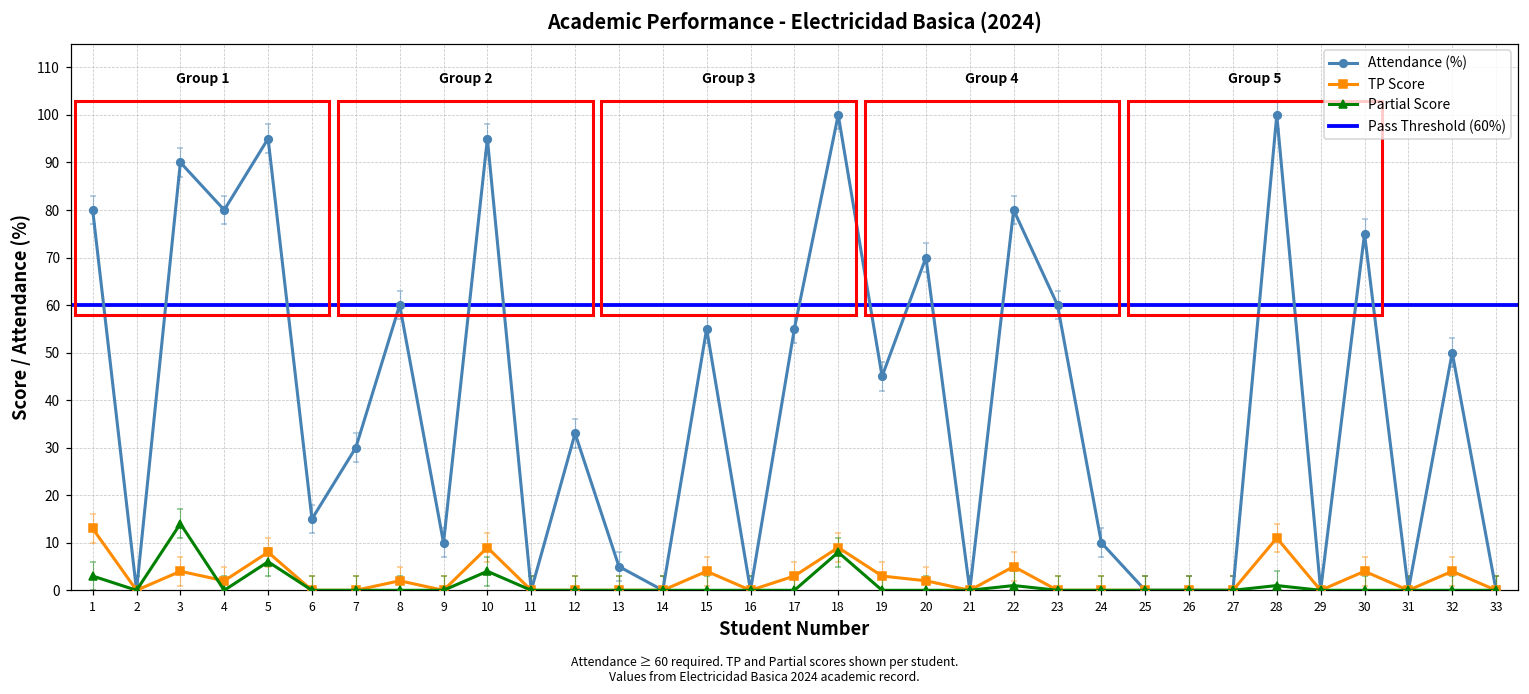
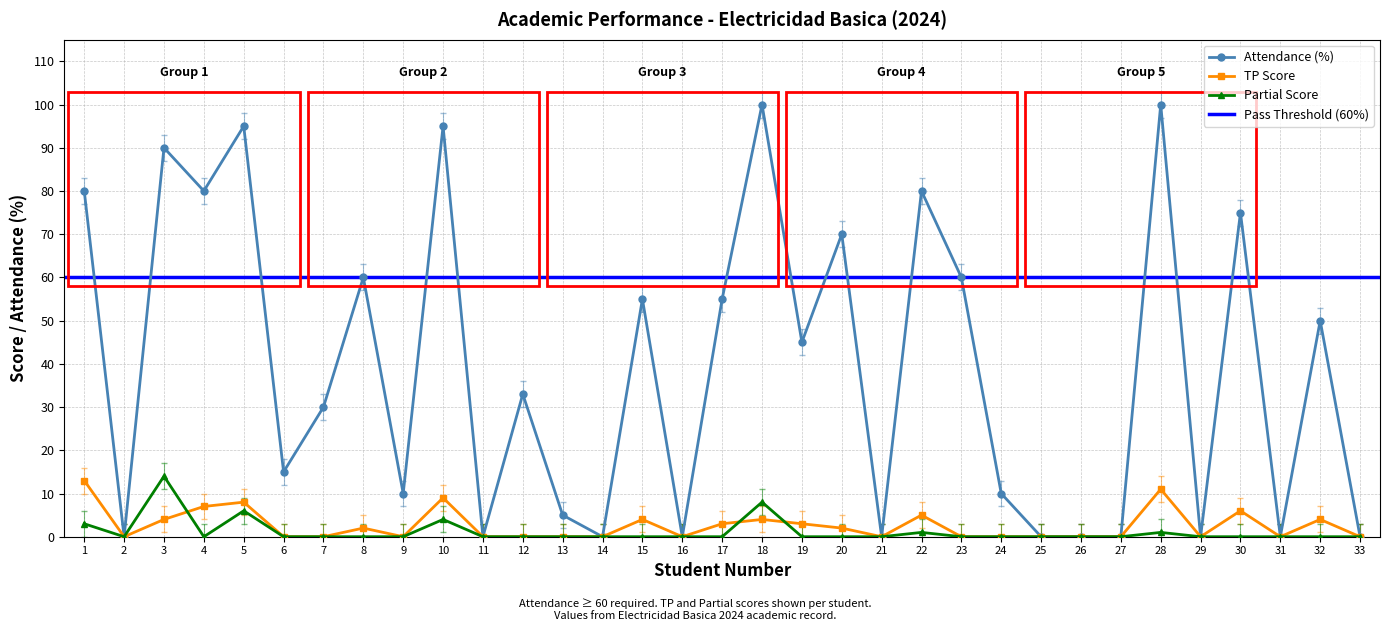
  {
    "TP Score": {
      "1": 13,
      "3": 4,
-     "4": 2,
+     "4": 7,
      "5": 8,
      "8": 2,
      "10": 9,
      "15": 4,
-     "18": 9,
+     "18": 4,
      "20": 2,
      "22": 5,
      "28": 11,
-     "30": 4,
+     "30": 6,
      "32": 4
    },
    "Partial Score": {
      "1": 3,
      "3": 14,
      "4": 0,
      "5": 6,
      "8": 0,
      "10": 4,
      "15": 0,
      "18": 8,
      "20": 0,
      "22": 1,
      "28": 1,
      "30": 0,
      "32": 0
    }
  }
